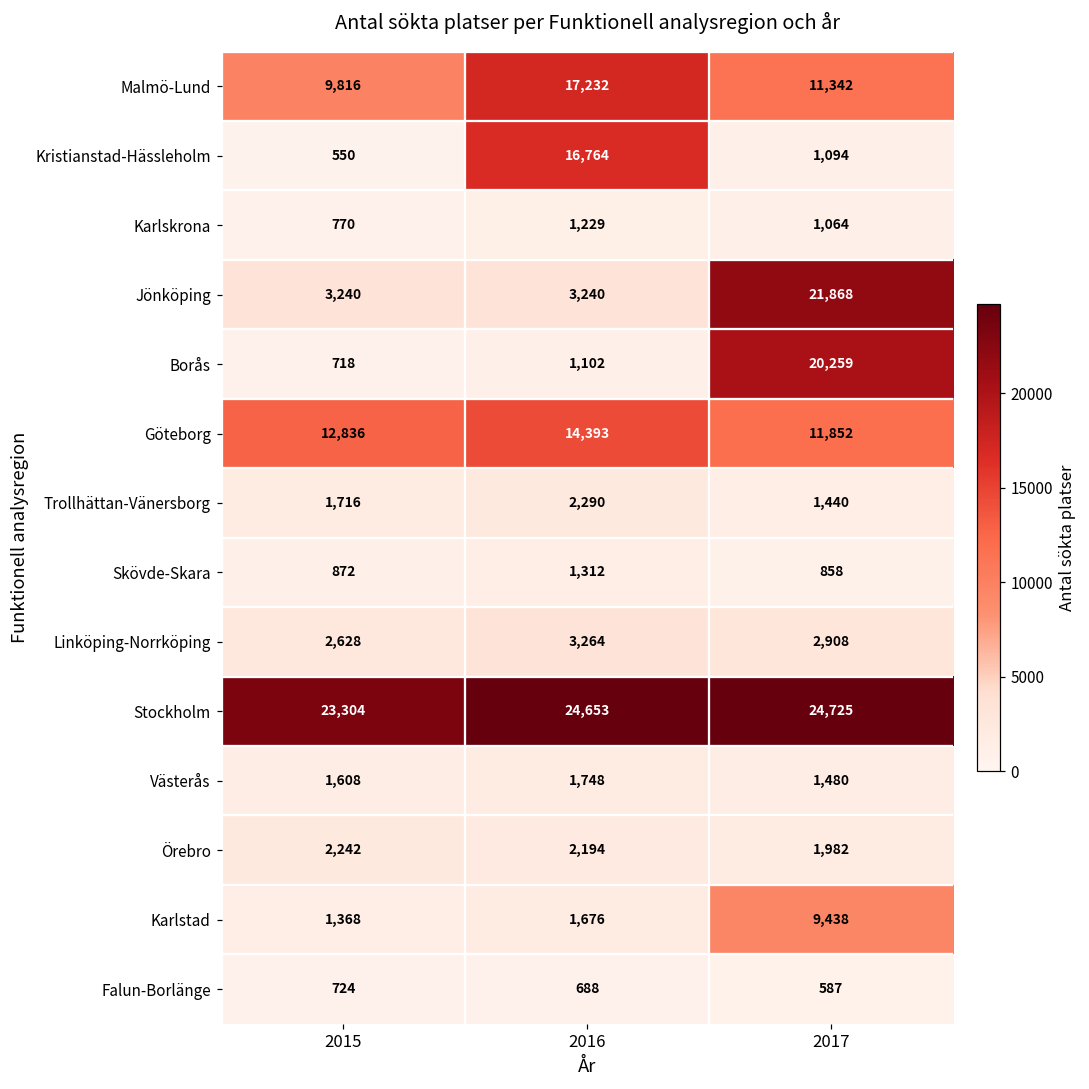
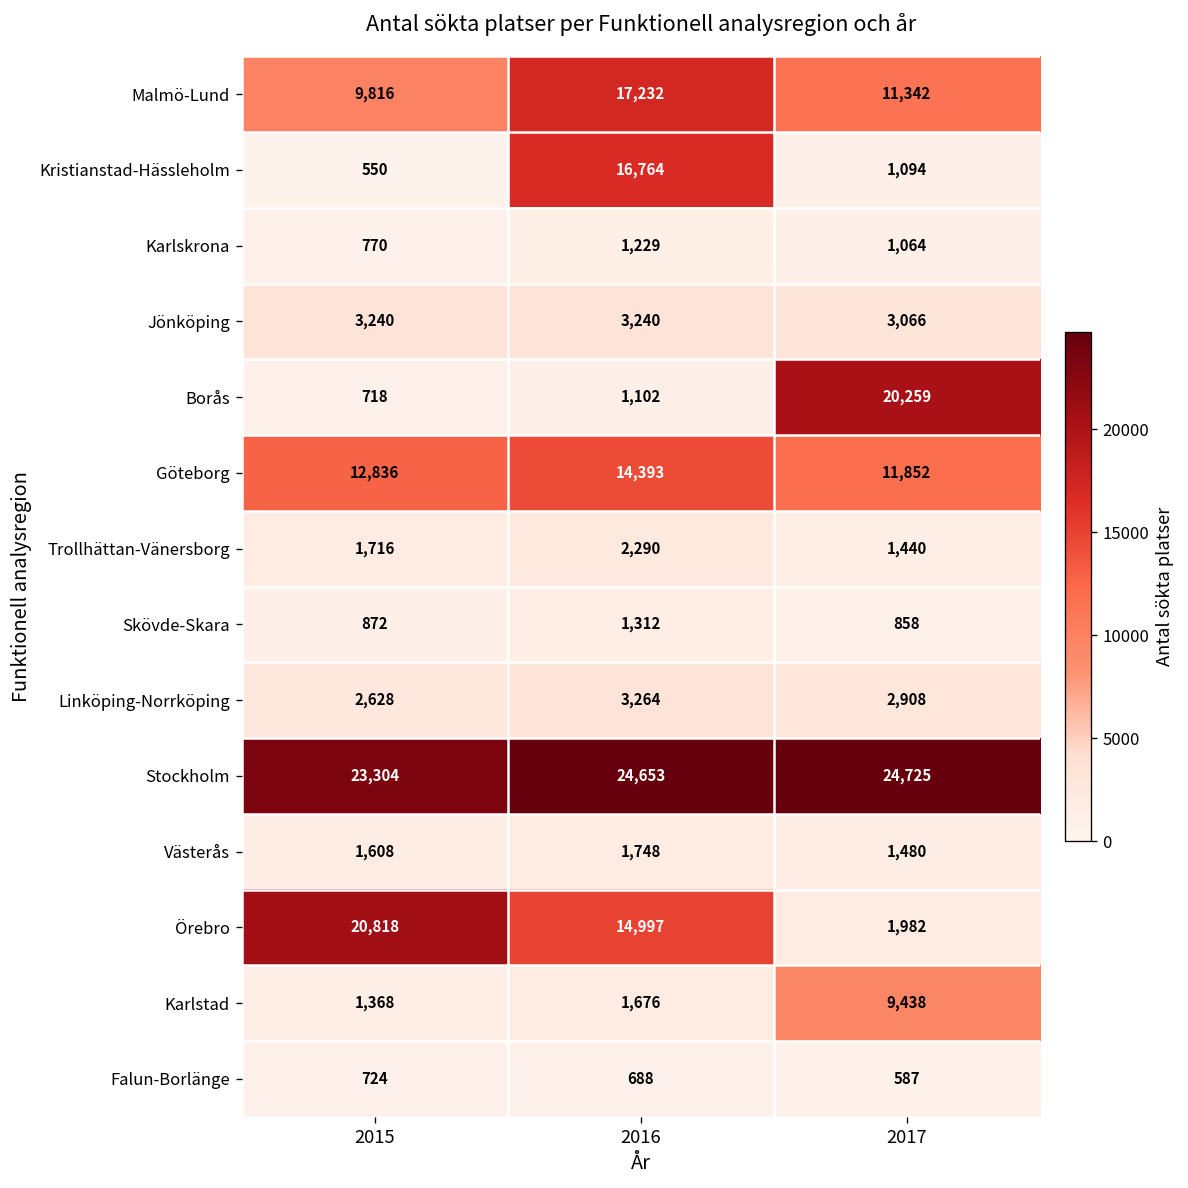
  {
    "Malmö-Lund": {
      "2015": "9,816",
      "2016": "17,232",
      "2017": "11,342"
    },
    "Kristianstad-Hässleholm": {
      "2015": "550",
      "2016": "16,764",
      "2017": "1,094"
    },
    "Karlskrona": {
      "2015": "770",
      "2016": "1,229",
      "2017": "1,064"
    },
    "Jönköping": {
      "2015": "3,240",
      "2016": "3,240",
-     "2017": "21,868"
+     "2017": "3,066"
    },
    "Borås": {
      "2015": "718",
      "2016": "1,102",
      "2017": "20,259"
    },
    "Göteborg": {
      "2015": "12,836",
      "2016": "14,393",
      "2017": "11,852"
    },
    "Trollhättan-Vänersborg": {
      "2015": "1,716",
      "2016": "2,290",
      "2017": "1,440"
    },
    "Skövde-Skara": {
      "2015": "872",
      "2016": "1,312",
      "2017": "858"
    },
    "Linköping-Norrköping": {
      "2015": "2,628",
      "2016": "3,264",
      "2017": "2,908"
    },
    "Stockholm": {
      "2015": "23,304",
      "2016": "24,653",
      "2017": "24,725"
    },
    "Västerås": {
      "2015": "1,608",
      "2016": "1,748",
      "2017": "1,480"
    },
    "Örebro": {
-     "2015": "2,242",
-     "2016": "2,194",
+     "2015": "20,818",
+     "2016": "14,997",
      "2017": "1,982"
    },
    "Karlstad": {
      "2015": "1,368",
      "2016": "1,676",
      "2017": "9,438"
    },
    "Falun-Borlänge": {
      "2015": "724",
      "2016": "688",
      "2017": "587"
    }
  }
